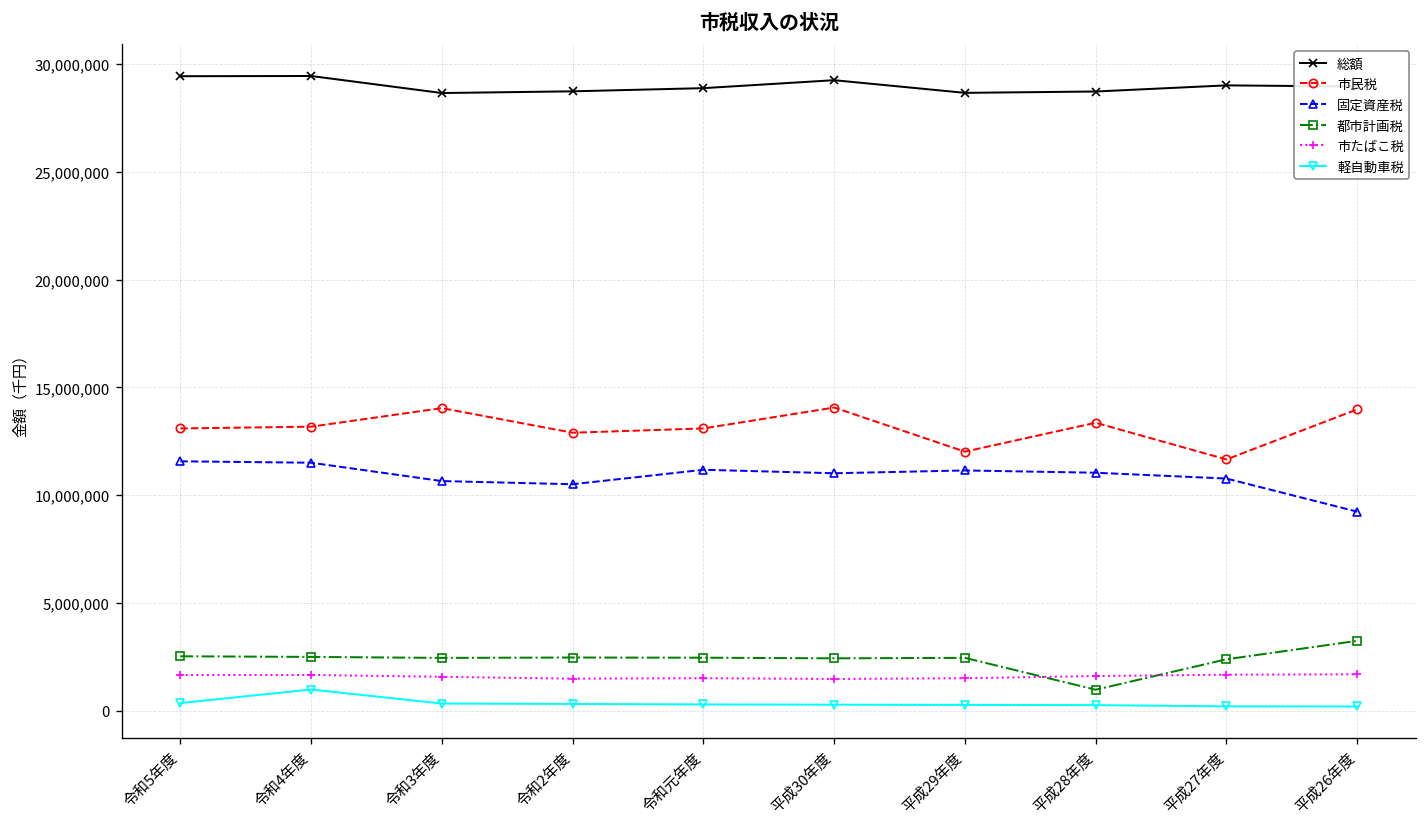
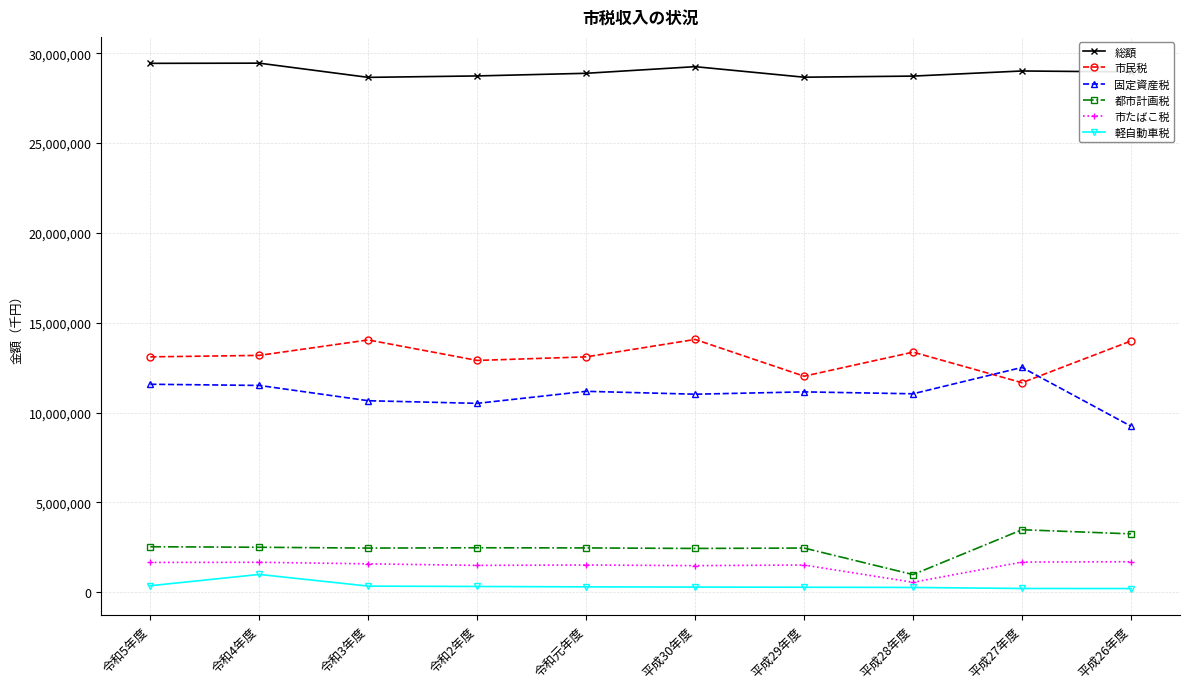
  {
    "総額": {
      "令和5年度": "29,400,000",
      "令和4年度": "29,500,000",
      "令和3年度": "28,700,000",
      "令和2年度": "28,700,000",
      "令和元年度": "28,900,000",
      "平成30年度": "29,300,000",
      "平成29年度": "28,700,000",
      "平成28年度": "28,700,000",
      "平成27年度": "29,000,000"
    },
    "市民税": {
      "令和5年度": "13,100,000",
      "令和4年度": "13,200,000",
      "令和3年度": "14,000,000",
      "令和2年度": "12,900,000",
      "令和元年度": "13,100,000",
      "平成30年度": "14,100,000",
      "平成29年度": "12,000,000",
      "平成28年度": "13,400,000",
      "平成27年度": "11,700,000",
      "平成26年度": "14,000,000"
    },
    "固定資産税": {
      "令和5年度": "11,600,000",
      "令和4年度": "11,500,000",
      "令和3年度": "10,700,000",
      "令和2年度": "10,500,000",
      "令和元年度": "11,200,000",
      "平成30年度": "11,000,000",
      "平成29年度": "11,200,000",
      "平成28年度": "11,000,000",
-     "平成27年度": "10,800,000",
+     "平成27年度": "12,500,000",
      "平成26年度": "9,200,000"
    },
    "都市計画税": {
      "令和5年度": "2,500,000",
      "令和4年度": "2,500,000",
      "令和3年度": "2,500,000",
      "令和2年度": "2,500,000",
      "令和元年度": "2,500,000",
      "平成30年度": "2,400,000",
      "平成29年度": "2,500,000",
      "平成28年度": "1,000,000",
-     "平成27年度": "2,400,000",
+     "平成27年度": "3,500,000",
      "平成26年度": "3,200,000"
    },
    "市たばこ税": {
      "令和5年度": "1,700,000",
      "令和4年度": "1,700,000",
      "令和3年度": "1,600,000",
      "令和2年度": "1,500,000",
      "令和元年度": "1,500,000",
      "平成30年度": "1,500,000",
      "平成29年度": "1,500,000",
-     "平成28年度": "1,600,000",
+     "平成28年度": "600,000",
      "平成27年度": "1,700,000",
      "平成26年度": "1,700,000"
    },
    "軽自動車税": {
      "令和5年度": "400,000",
      "令和4年度": "1,000,000",
      "令和3年度": "300,000",
      "令和2年度": "300,000",
      "令和元年度": "300,000",
      "平成30年度": "300,000",
      "平成29年度": "300,000",
      "平成28年度": "300,000",
      "平成27年度": "200,000",
      "平成26年度": "200,000"
    }
  }
